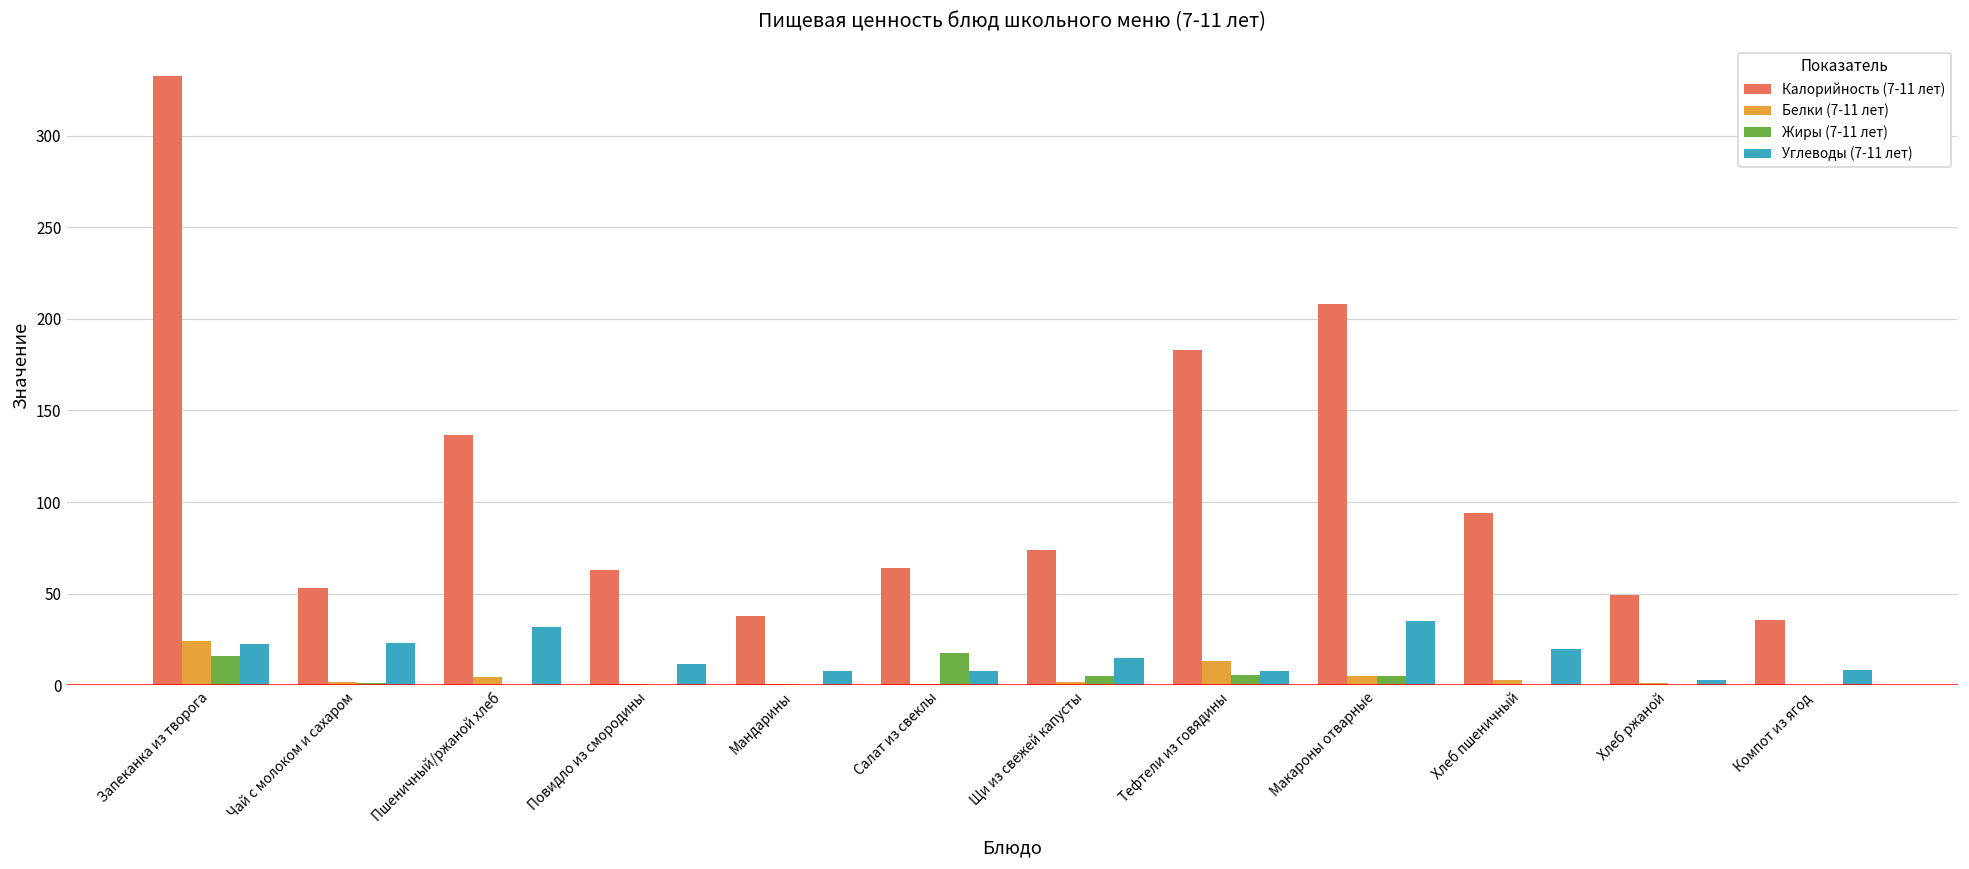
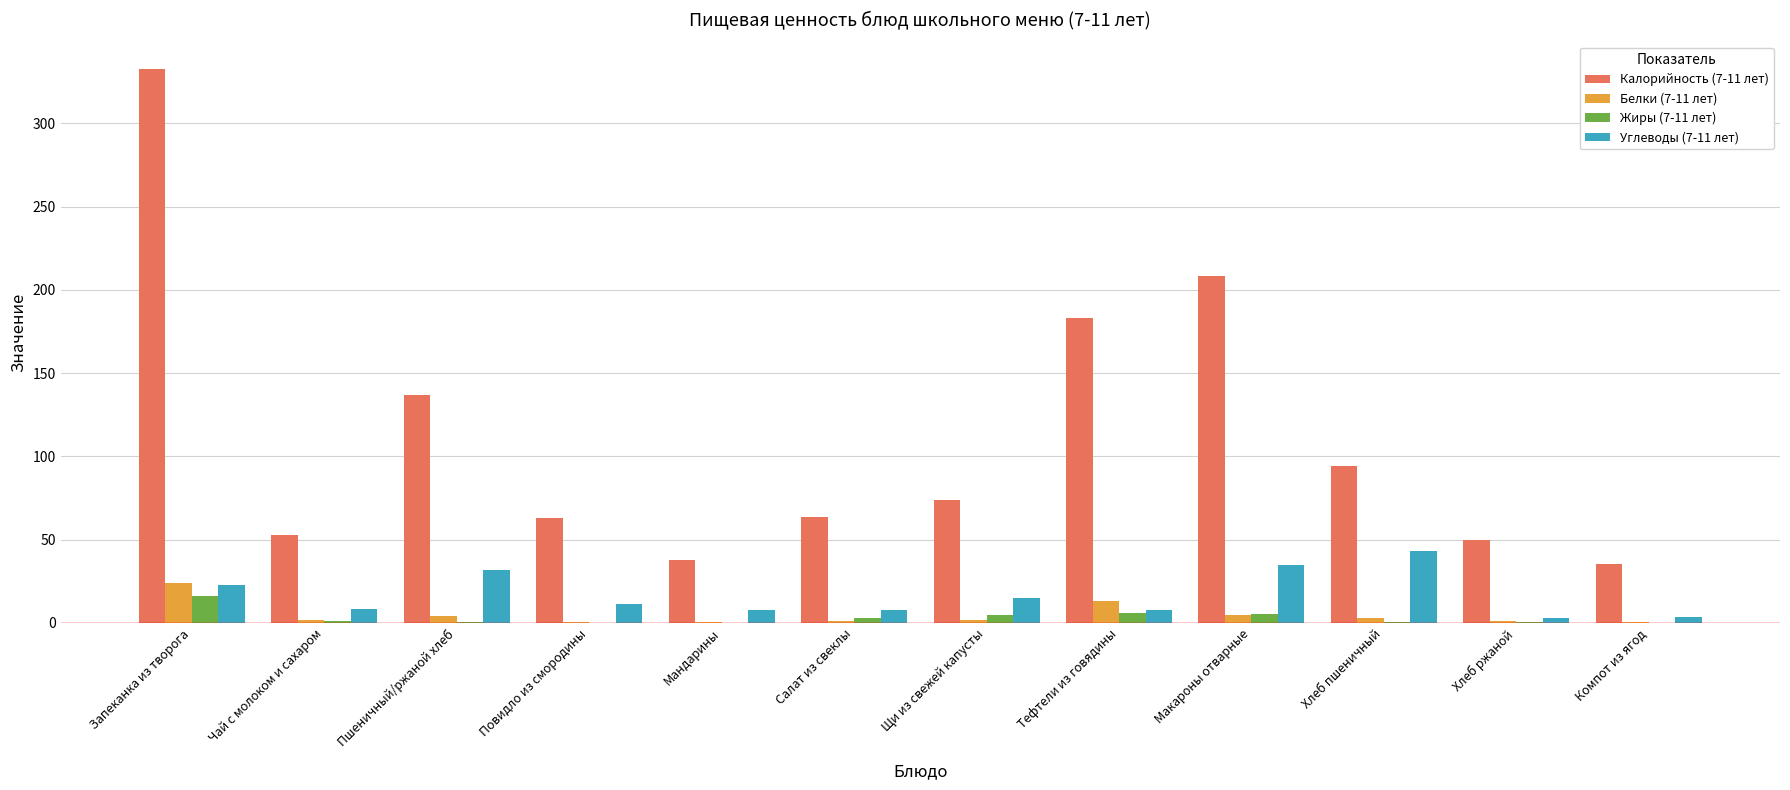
  {
    "Жиры (7-11 лет)": {
      "Запеканка из творога": 16,
-     "Салат из свеклы": 18,
+     "Салат из свеклы": 3,
      "Щи из свежей капусты": 5,
      "Тефтели из говядины": 6,
      "Макароны отварные": 5
    },
    "Углеводы (7-11 лет)": {
      "Запеканка из творога": 23,
-     "Чай с молоком и сахаром": 23,
+     "Чай с молоком и сахаром": 9,
      "Пшеничный/ржаной хлеб": 32,
      "Повидло из смородины": 12,
      "Мандарины": 8,
      "Салат из свеклы": 8,
      "Щи из свежей капусты": 15,
      "Тефтели из говядины": 8,
      "Макароны отварные": 35,
-     "Хлеб пшеничный": 20,
+     "Хлеб пшеничный": 43,
      "Хлеб ржаной": 3,
-     "Компот из ягод": 8
+     "Компот из ягод": 3
    }
  }
